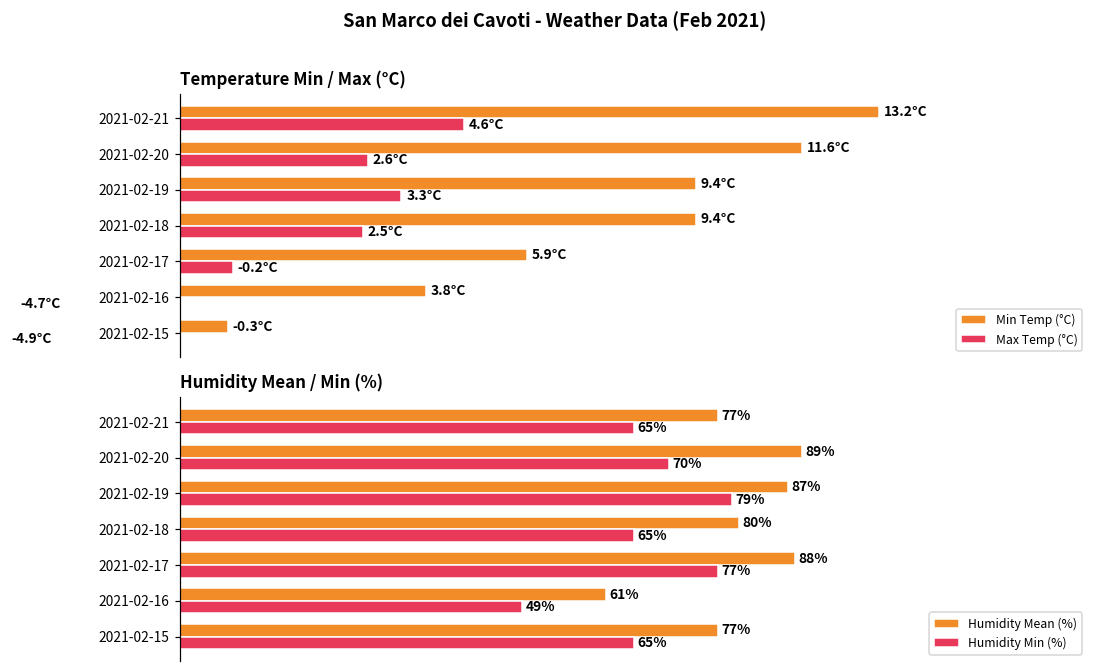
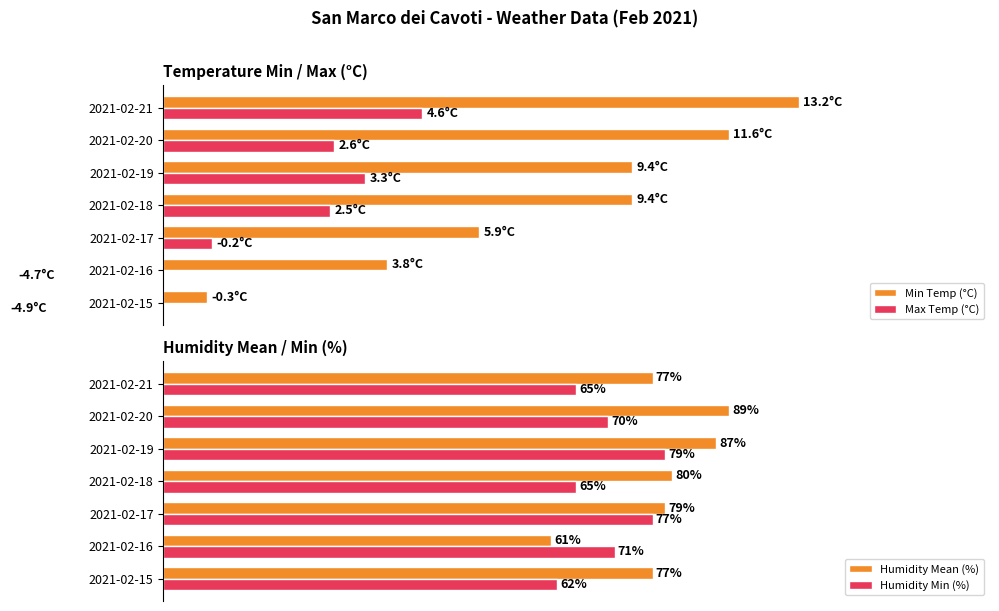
  {
    "Humidity Mean / Min (%)": {
      "Humidity Mean (%)": {
        "2021-02-21": "77%",
        "2021-02-20": "89%",
        "2021-02-19": "87%",
        "2021-02-18": "80%",
-       "2021-02-17": "88%",
+       "2021-02-17": "79%",
        "2021-02-16": "61%",
        "2021-02-15": "77%"
      },
      "Humidity Min (%)": {
        "2021-02-21": "65%",
        "2021-02-20": "70%",
        "2021-02-19": "79%",
        "2021-02-18": "65%",
        "2021-02-17": "77%",
-       "2021-02-16": "49%",
-       "2021-02-15": "65%"
+       "2021-02-16": "71%",
+       "2021-02-15": "62%"
      }
    }
  }
